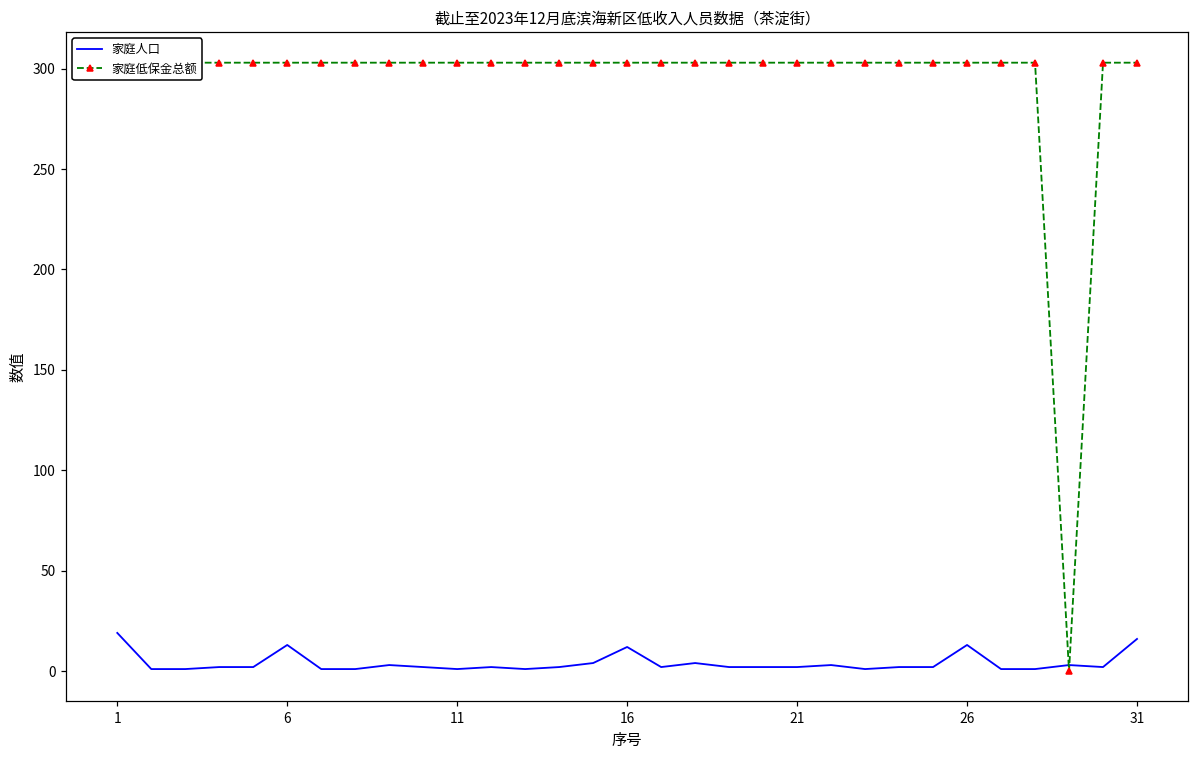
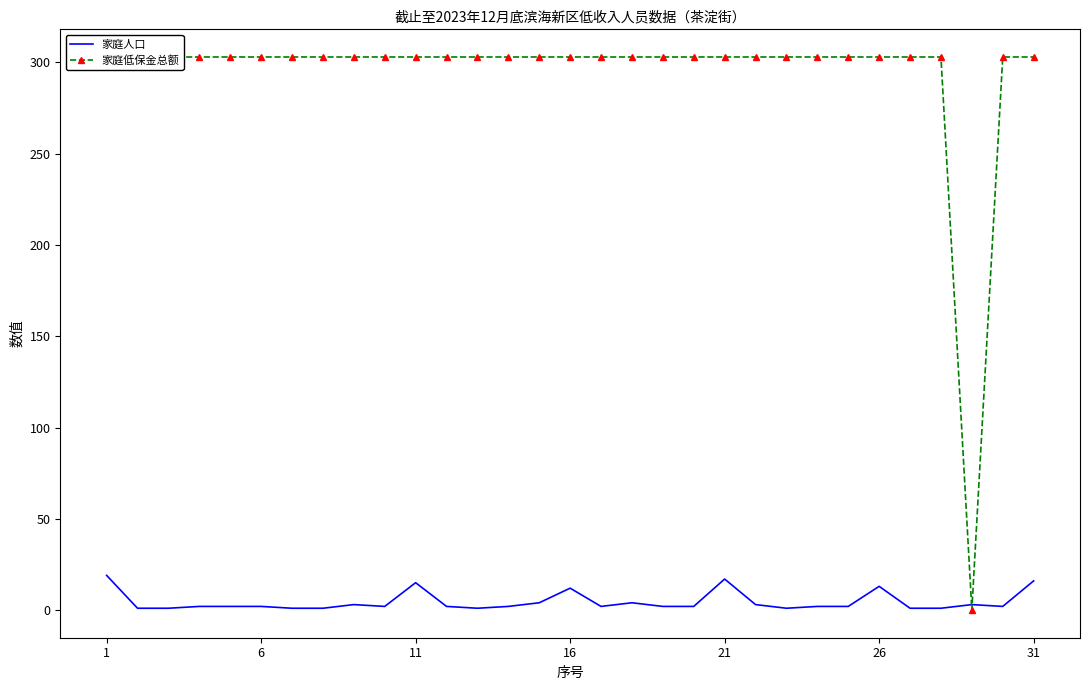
  {
    "家庭人口": {
      "1": 19,
-     "6": 13,
-     "11": 1,
+     "6": 2,
+     "11": 15,
      "16": 12,
-     "21": 2,
+     "21": 17,
      "26": 13,
      "31": 16
    },
    "家庭低保金总额": {
      "6": 303,
      "11": 303,
      "16": 303,
      "21": 303,
      "26": 303,
      "31": 303
    }
  }
